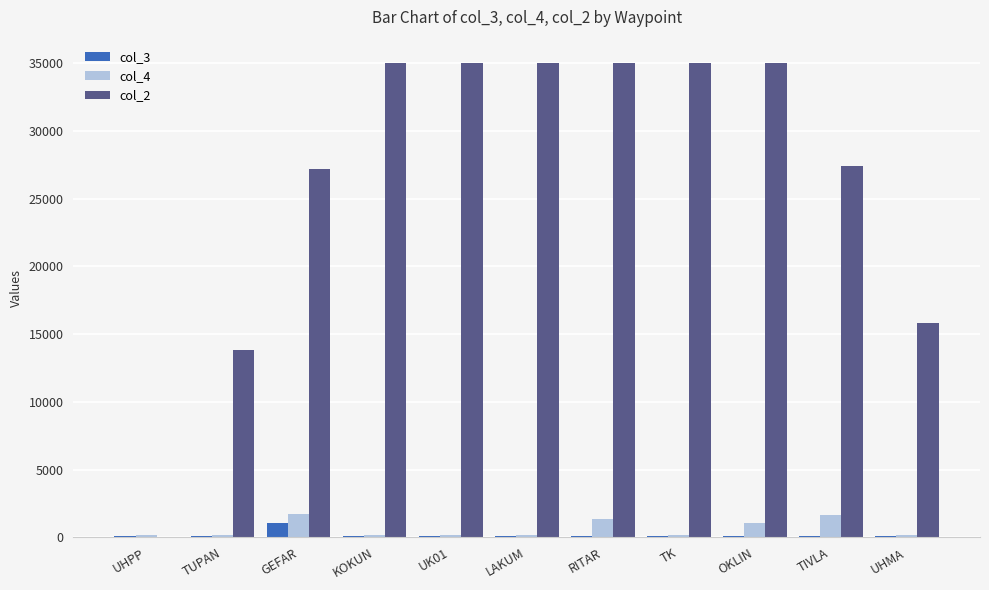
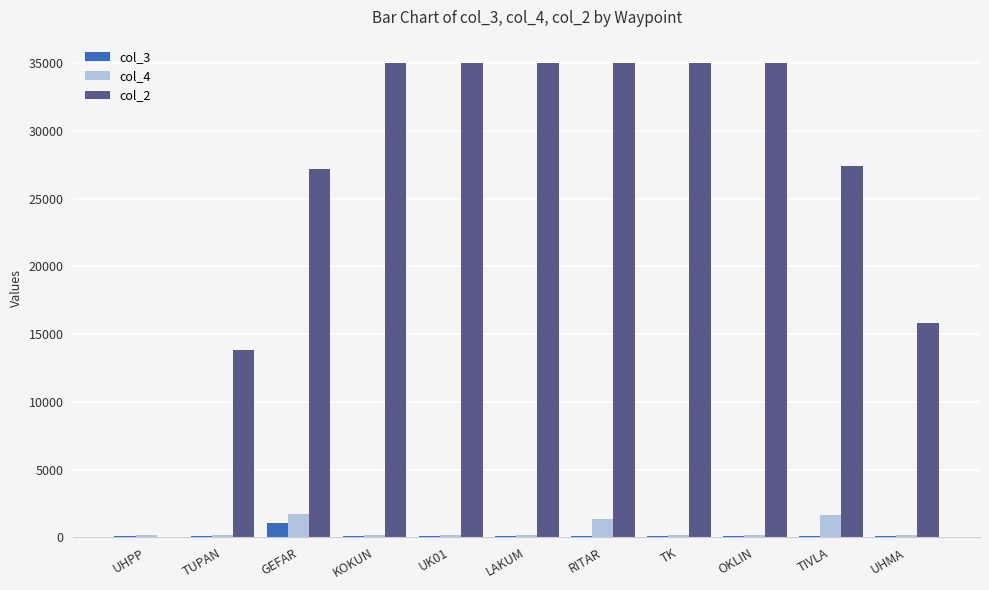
  {
    "col_3": {
      "GEFAR": 1000
    },
    "col_4": {
      "GEFAR": 1700,
      "RITAR": 1400,
-     "OKLIN": 1000,
+     "OKLIN": 200,
      "TIVLA": 1600
    },
    "col_2": {
      "UHPP": 0,
      "TUPAN": 13800,
      "GEFAR": 27200,
      "KOKUN": 35000,
      "UK01": 35000,
      "LAKUM": 35000,
      "RITAR": 35000,
      "TK": 35000,
      "OKLIN": 35000,
      "TIVLA": 27400,
      "UHMA": 15800
    }
  }
